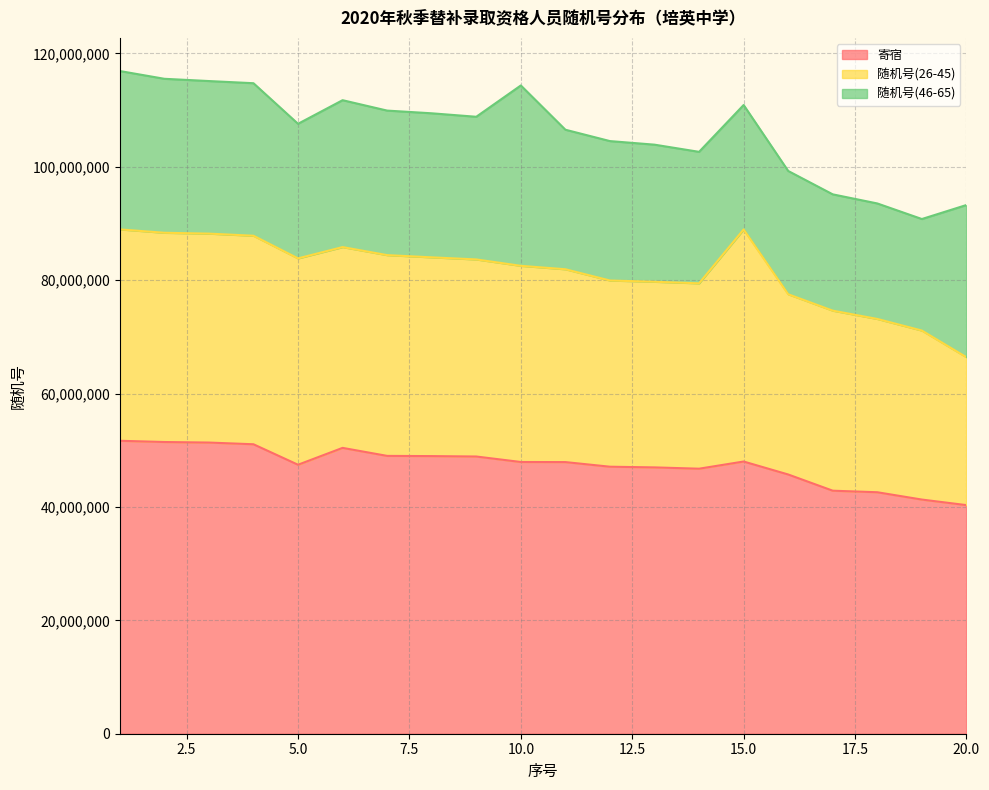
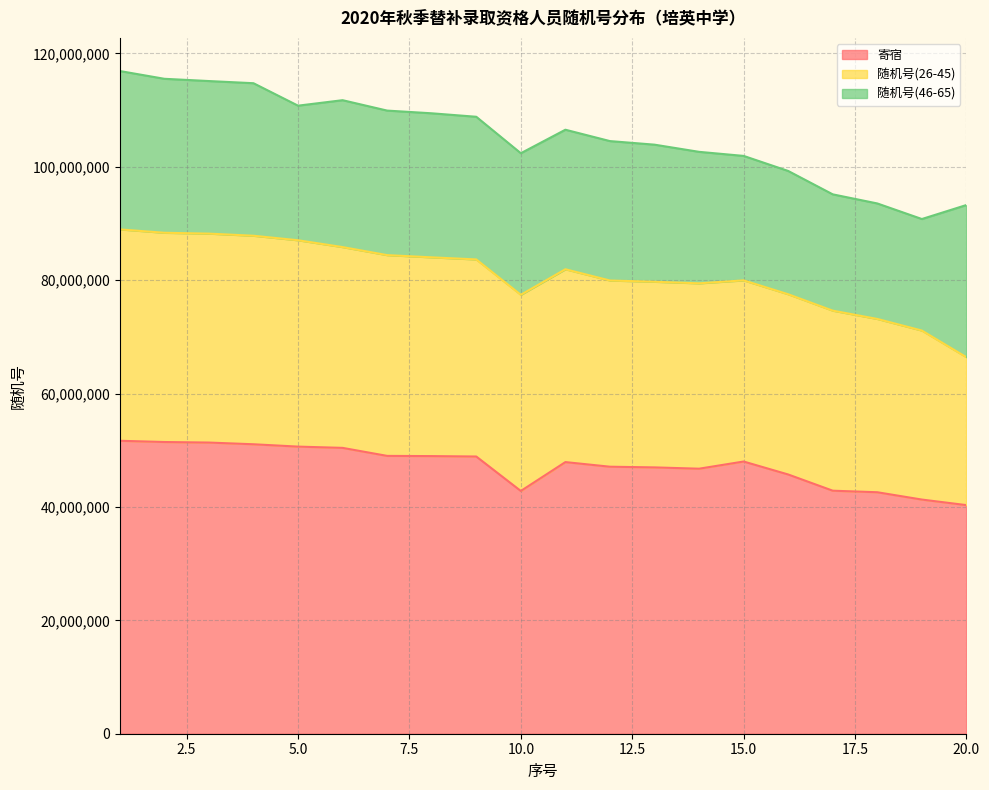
  {
    "寄宿": {
-     "5.0": "47,000,000",
-     "10.0": "48,000,000",
+     "5.0": "51,000,000",
+     "10.0": "43,000,000",
      "15.0": "48,000,000",
      "20.0": "40,000,000"
    },
    "随机号(26-45)": {
      "5.0": "36,000,000",
      "10.0": "35,000,000",
-     "15.0": "41,000,000",
+     "15.0": "32,000,000",
      "20.0": "26,000,000"
    },
    "随机号(46-65)": {
      "5.0": "24,000,000",
-     "10.0": "32,000,000",
+     "10.0": "25,000,000",
      "15.0": "22,000,000",
      "20.0": "27,000,000"
    }
  }
